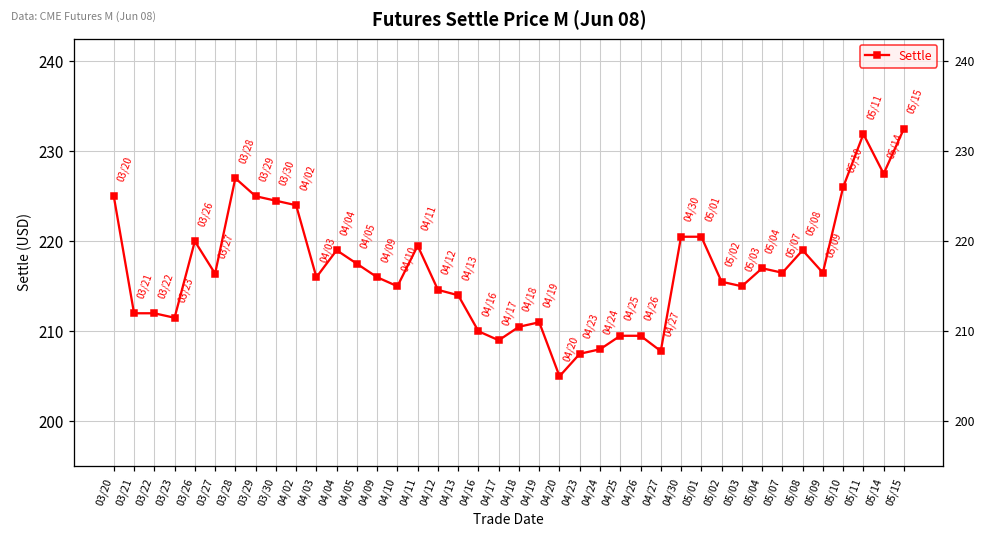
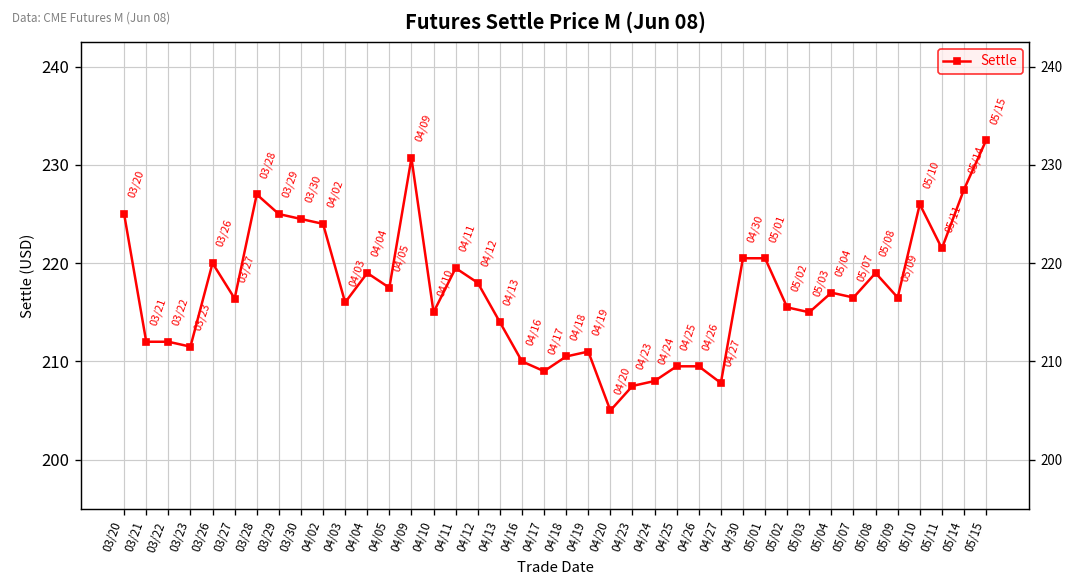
  {
    "04/03": 216,
-   "04/09": 216,
+   "04/09": 231,
    "04/10": 215,
-   "04/12": 215,
+   "04/12": 218,
    "04/17": 209,
    "04/20": 205,
    "05/03": 215,
    "05/07": 217,
    "05/10": 226,
-   "05/11": 232,
+   "05/11": 222,
    "05/14": 228
  }
